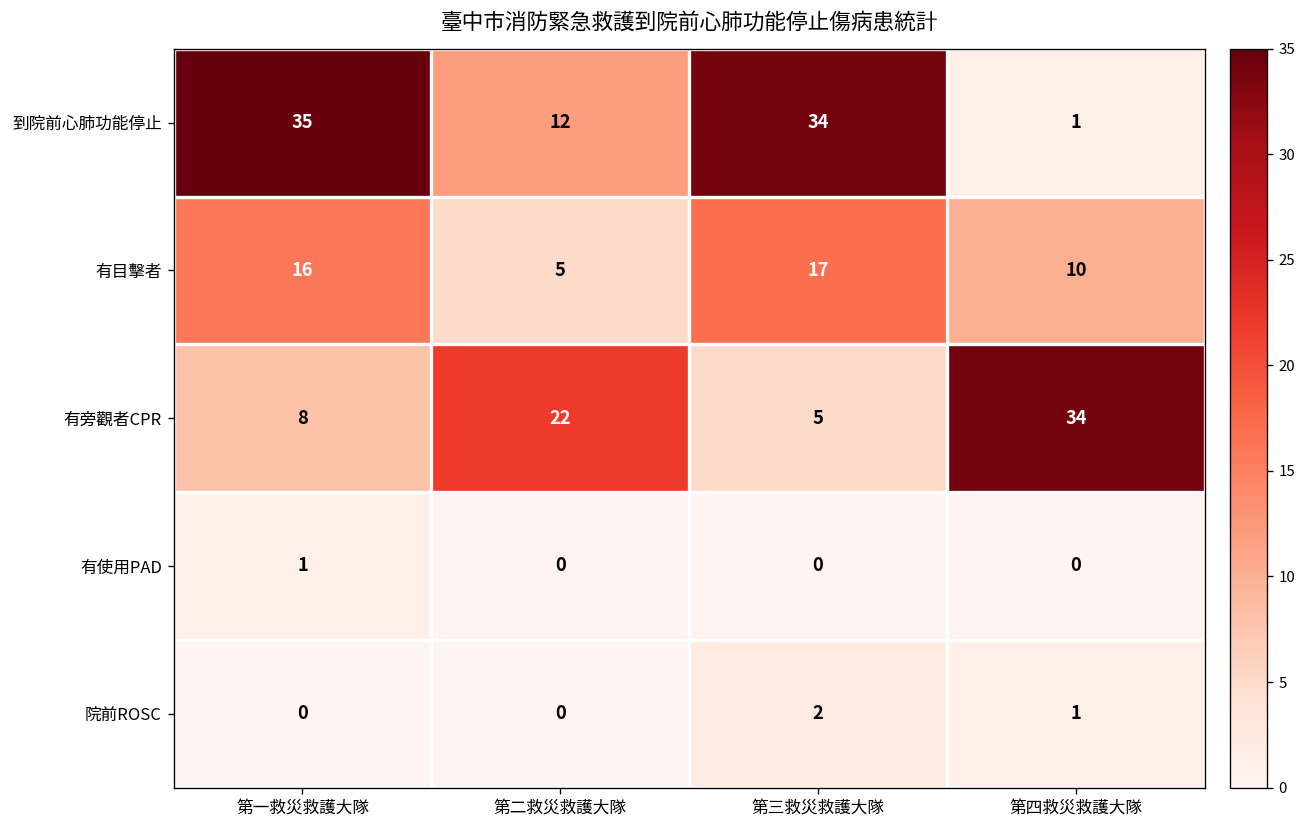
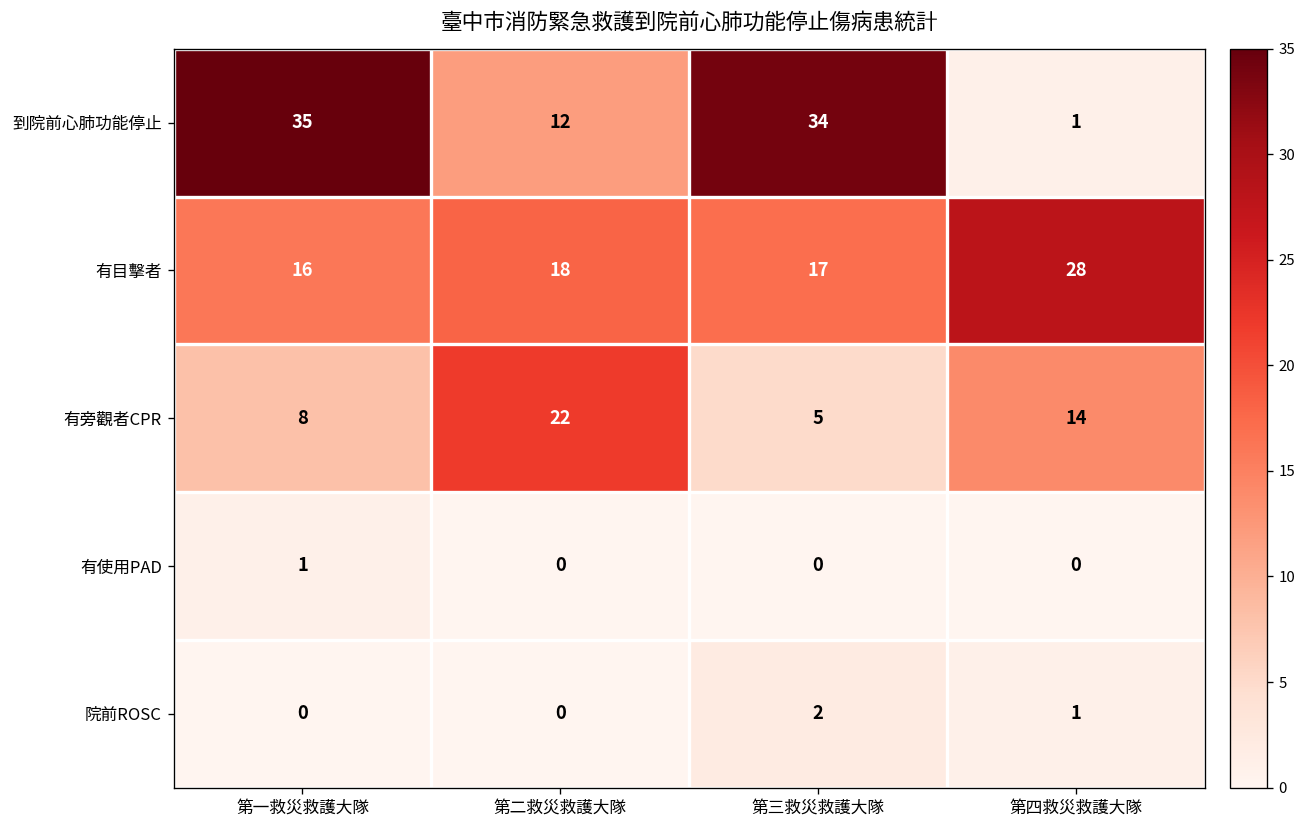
  {
    "到院前心肺功能停止": {
      "第一救災救護大隊": 35,
      "第二救災救護大隊": 12,
      "第三救災救護大隊": 34,
      "第四救災救護大隊": 1
    },
    "有目擊者": {
      "第一救災救護大隊": 16,
-     "第二救災救護大隊": 5,
+     "第二救災救護大隊": 18,
      "第三救災救護大隊": 17,
-     "第四救災救護大隊": 10
+     "第四救災救護大隊": 28
    },
    "有旁觀者CPR": {
      "第一救災救護大隊": 8,
      "第二救災救護大隊": 22,
      "第三救災救護大隊": 5,
-     "第四救災救護大隊": 34
+     "第四救災救護大隊": 14
    },
    "有使用PAD": {
      "第一救災救護大隊": 1,
      "第二救災救護大隊": 0,
      "第三救災救護大隊": 0,
      "第四救災救護大隊": 0
    },
    "院前ROSC": {
      "第一救災救護大隊": 0,
      "第二救災救護大隊": 0,
      "第三救災救護大隊": 2,
      "第四救災救護大隊": 1
    }
  }
